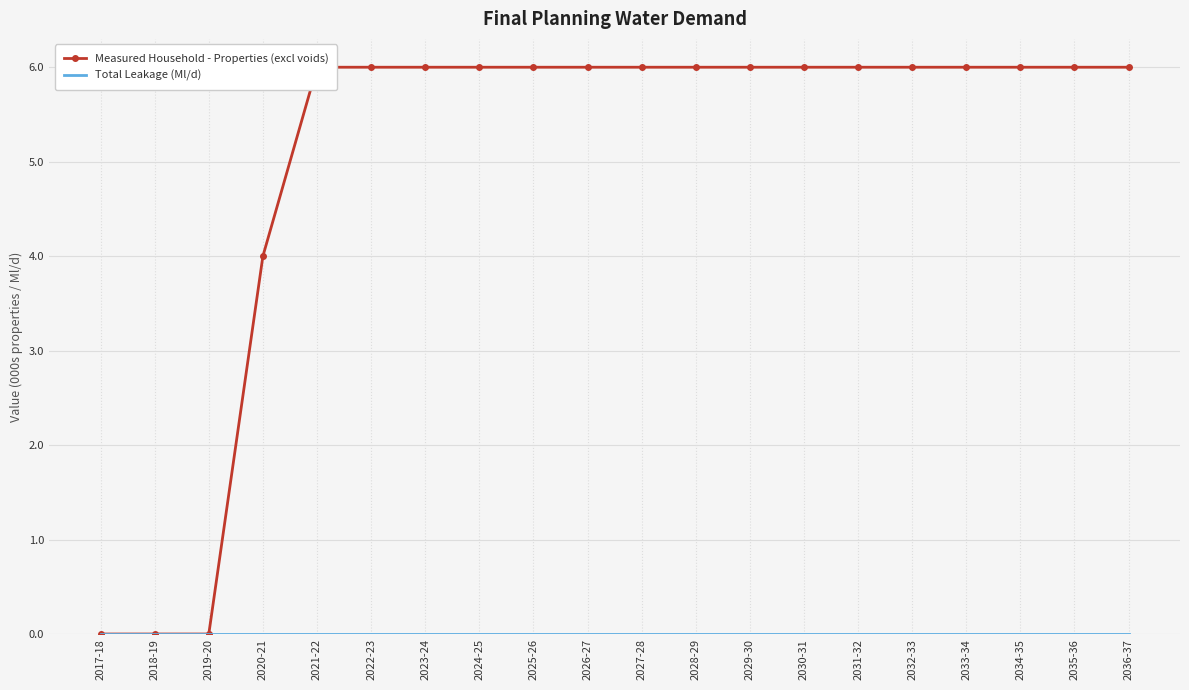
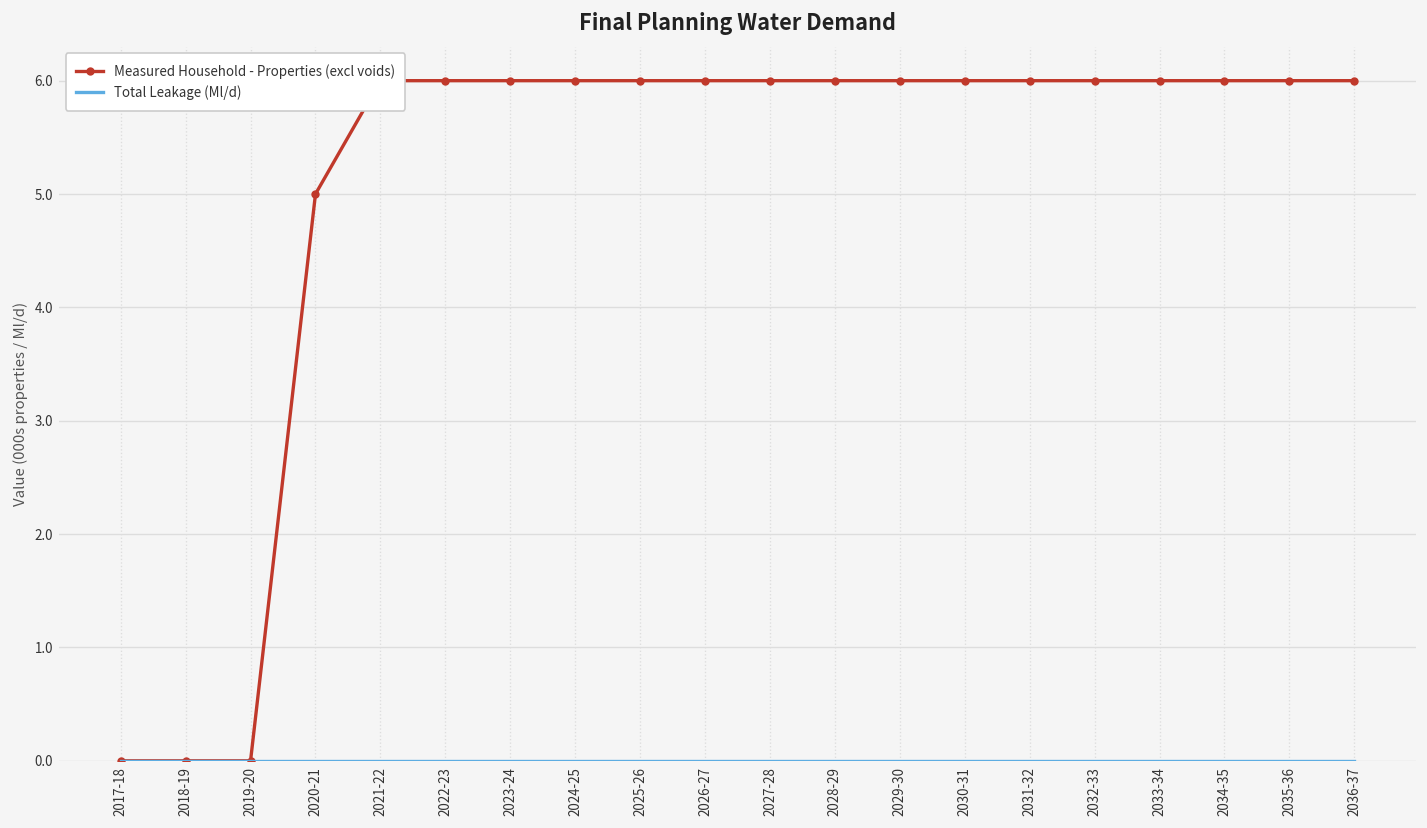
  {
    "Measured Household - Properties (excl voids)": {
-     "2020-21": 4,
+     "2020-21": 5,
      "2022-23": 6,
      "2023-24": 6,
      "2024-25": 6,
      "2025-26": 6,
      "2026-27": 6,
      "2027-28": 6,
      "2028-29": 6,
      "2029-30": 6,
      "2030-31": 6,
      "2031-32": 6,
      "2032-33": 6,
      "2033-34": 6,
      "2034-35": 6,
      "2035-36": 6,
      "2036-37": 6
    },
    "Total Leakage (Ml/d)": {
      "2020-21": 0,
      "2021-22": 0,
      "2022-23": 0,
      "2023-24": 0,
      "2024-25": 0,
      "2025-26": 0,
      "2026-27": 0,
      "2027-28": 0,
      "2028-29": 0,
      "2029-30": 0,
      "2030-31": 0,
      "2031-32": 0,
      "2032-33": 0,
      "2033-34": 0,
      "2034-35": 0,
      "2035-36": 0,
      "2036-37": 0
    }
  }
